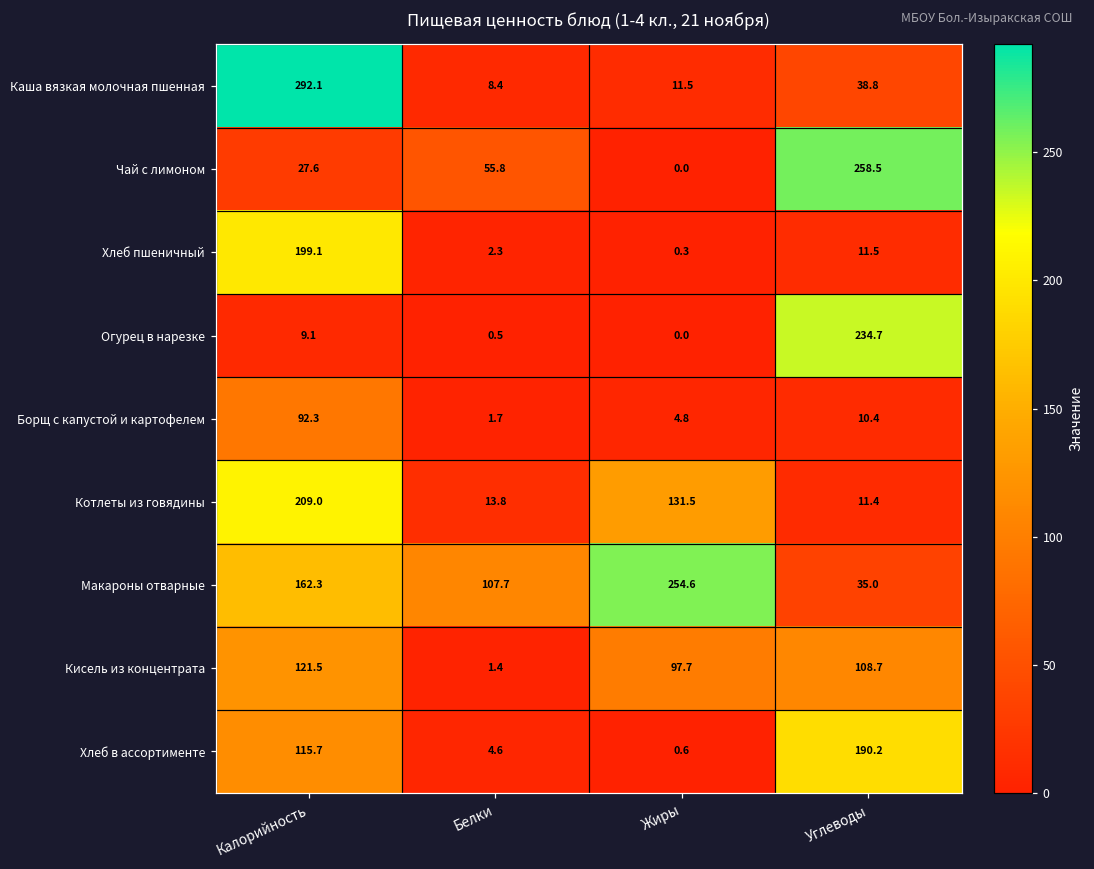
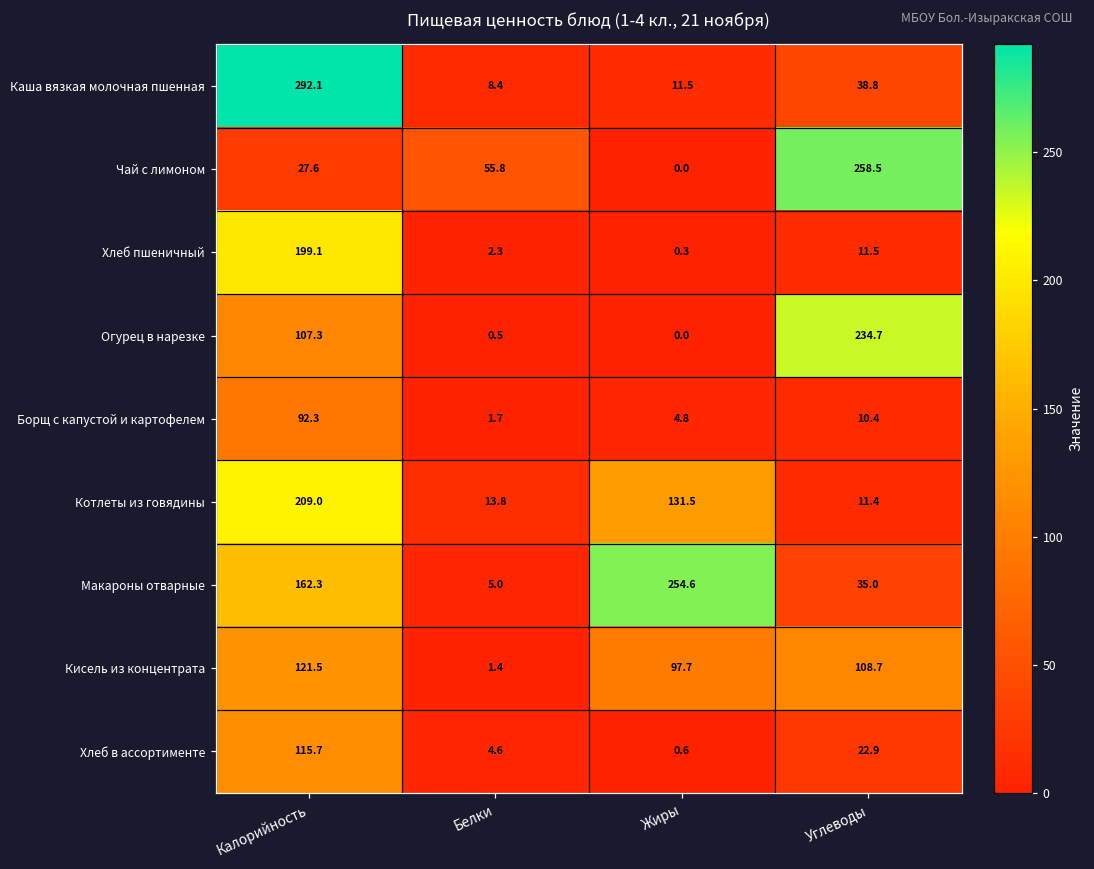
  {
    "Каша вязкая молочная пшенная": {
      "Калорийность": 292.1,
      "Белки": 8.4,
      "Жиры": 11.5,
      "Углеводы": 38.8
    },
    "Чай с лимоном": {
      "Калорийность": 27.6,
      "Белки": 55.8,
      "Жиры": 0.0,
      "Углеводы": 258.5
    },
    "Хлеб пшеничный": {
      "Калорийность": 199.1,
      "Белки": 2.3,
      "Жиры": 0.3,
      "Углеводы": 11.5
    },
    "Огурец в нарезке": {
-     "Калорийность": 9.1,
+     "Калорийность": 107.3,
      "Белки": 0.5,
      "Жиры": 0.0,
      "Углеводы": 234.7
    },
    "Борщ с капустой и картофелем": {
      "Калорийность": 92.3,
      "Белки": 1.7,
      "Жиры": 4.8,
      "Углеводы": 10.4
    },
    "Котлеты из говядины": {
      "Калорийность": 209.0,
      "Белки": 13.8,
      "Жиры": 131.5,
      "Углеводы": 11.4
    },
    "Макароны отварные": {
      "Калорийность": 162.3,
-     "Белки": 107.7,
+     "Белки": 5.0,
      "Жиры": 254.6,
      "Углеводы": 35.0
    },
    "Кисель из концентрата": {
      "Калорийность": 121.5,
      "Белки": 1.4,
      "Жиры": 97.7,
      "Углеводы": 108.7
    },
    "Хлеб в ассортименте": {
      "Калорийность": 115.7,
      "Белки": 4.6,
      "Жиры": 0.6,
-     "Углеводы": 190.2
+     "Углеводы": 22.9
    }
  }
